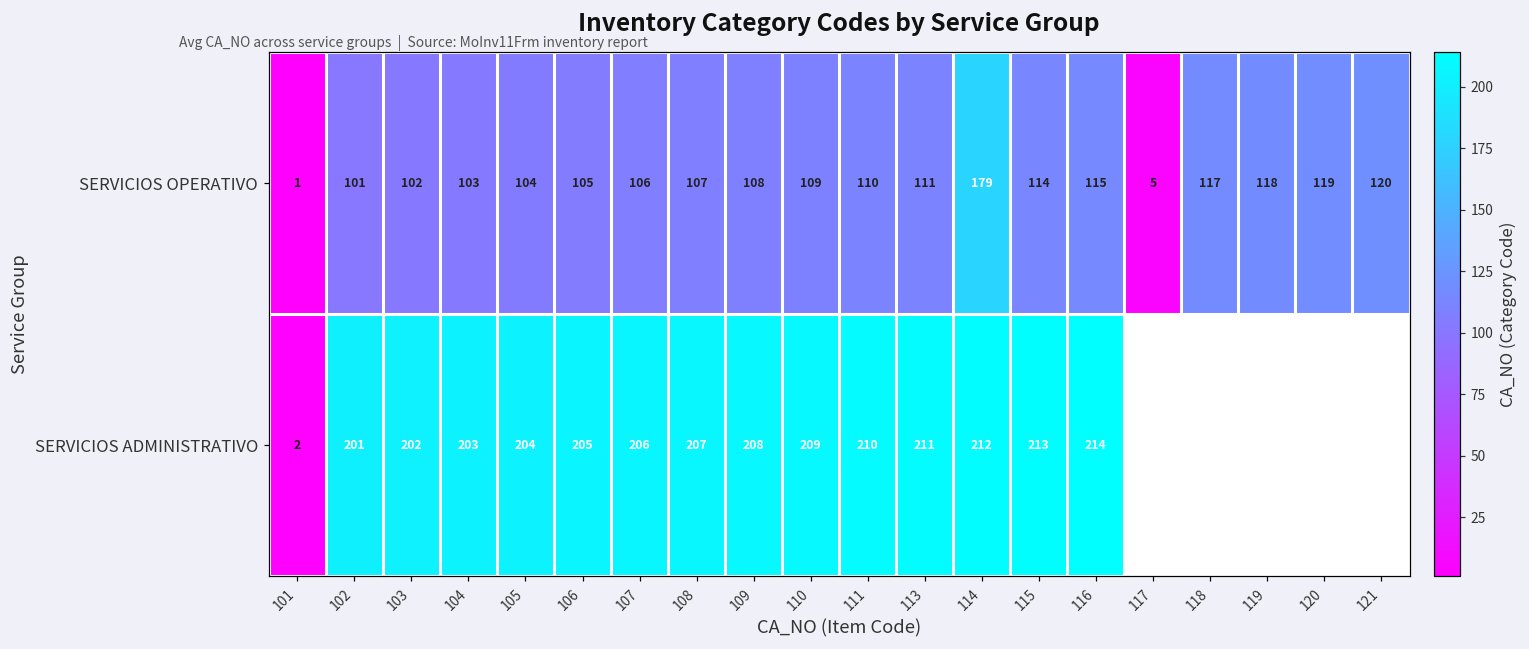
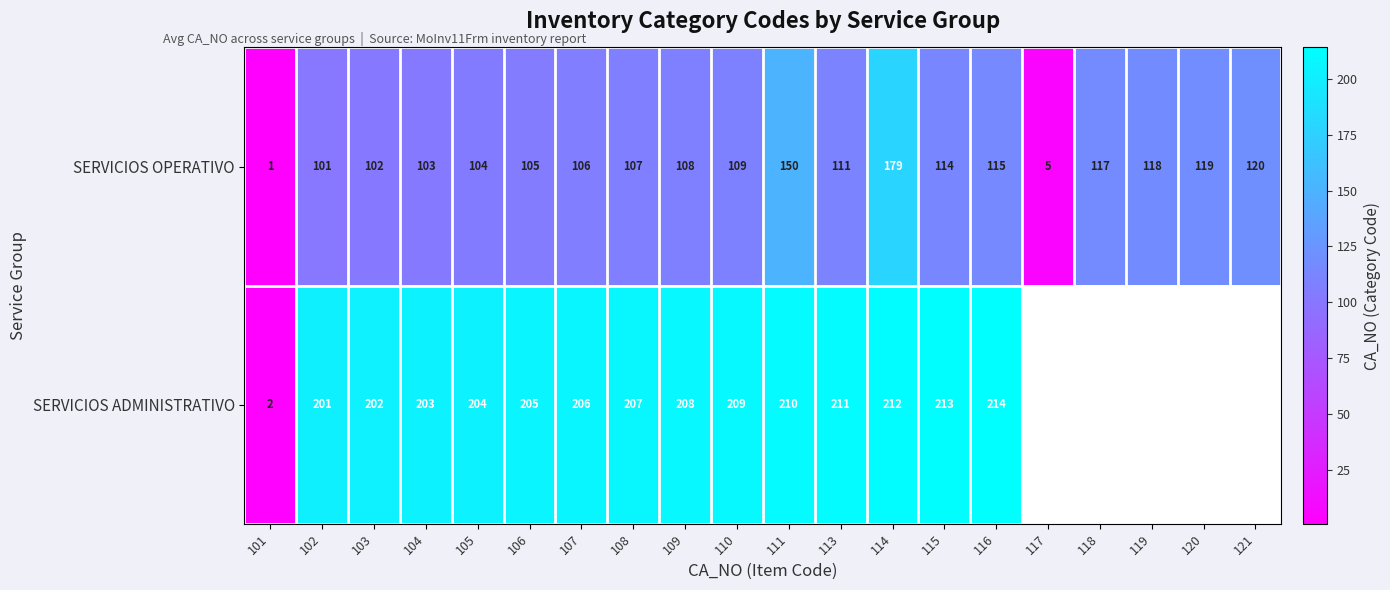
  {
    "SERVICIOS OPERATIVO": {
      "101": 1,
      "102": 101,
      "103": 102,
      "104": 103,
      "105": 104,
      "106": 105,
      "107": 106,
      "108": 107,
      "109": 108,
      "110": 109,
-     "111": 110,
+     "111": 150,
      "113": 111,
      "114": 179,
      "115": 114,
      "116": 115,
      "117": 5,
      "118": 117,
      "119": 118,
      "120": 119,
      "121": 120
    },
    "SERVICIOS ADMINISTRATIVO": {
      "101": 2,
      "102": 201,
      "103": 202,
      "104": 203,
      "105": 204,
      "106": 205,
      "107": 206,
      "108": 207,
      "109": 208,
      "110": 209,
      "111": 210,
      "113": 211,
      "114": 212,
      "115": 213,
      "116": 214
    }
  }
